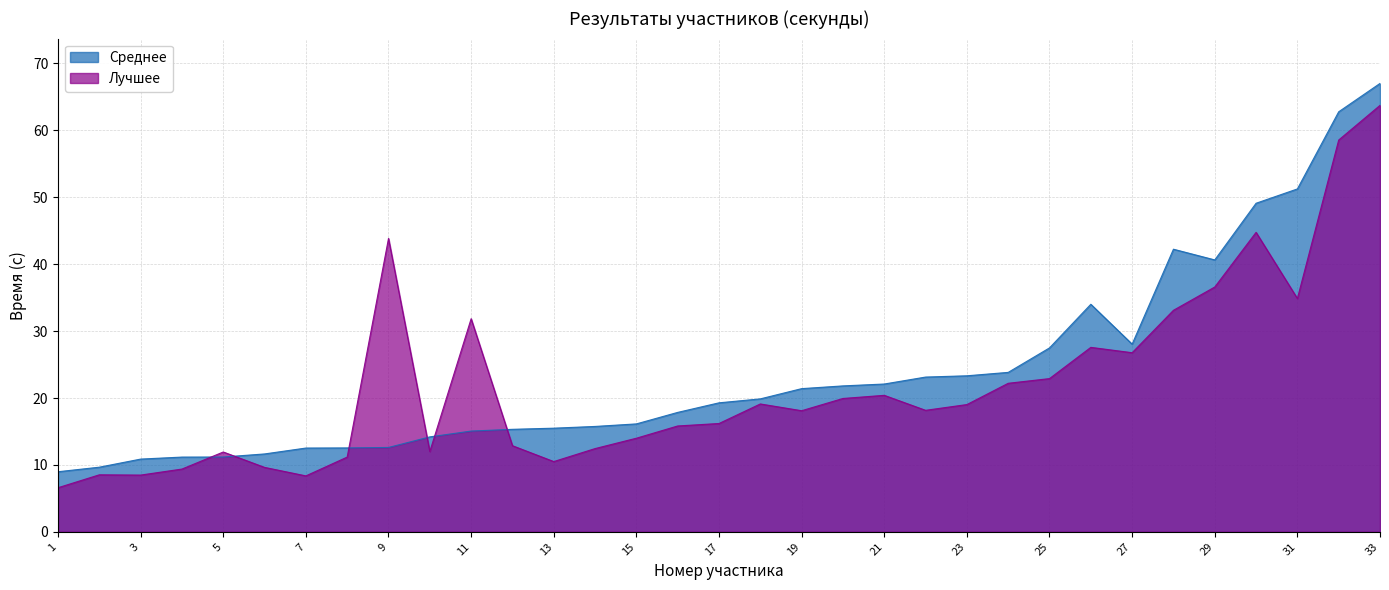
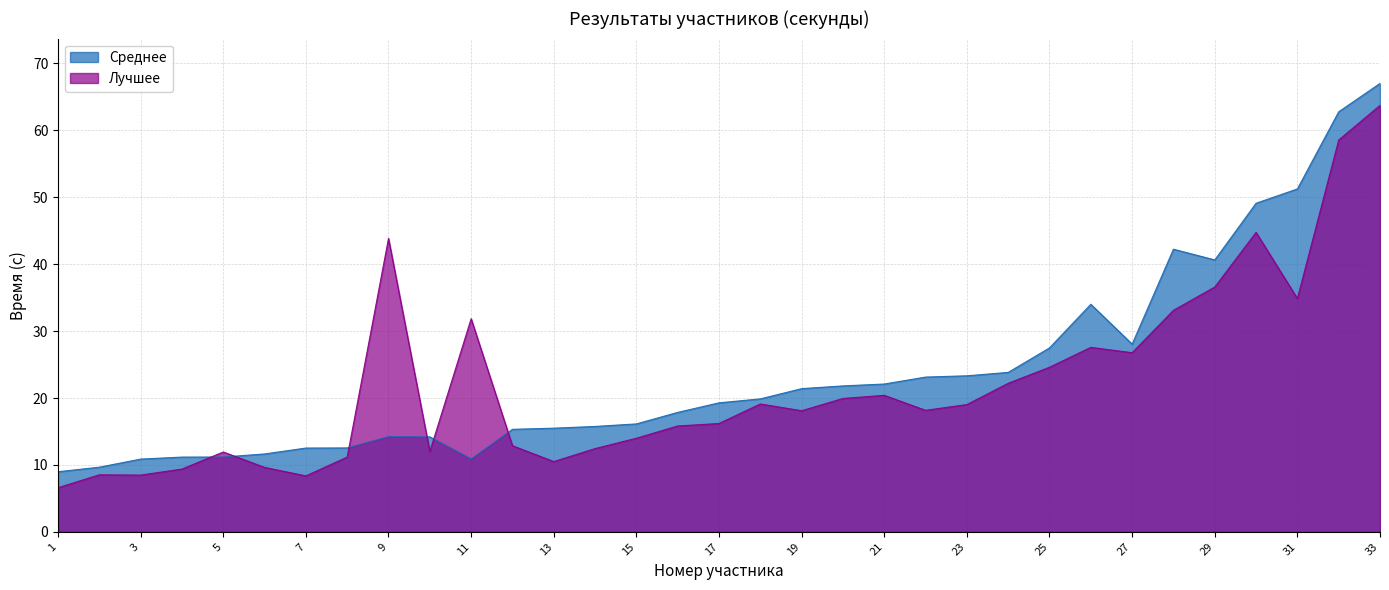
  {
    "Среднее": {
      "1": 9,
      "3": 11,
      "5": 11,
      "7": 13,
-     "9": 13,
-     "11": 15,
+     "9": 14,
+     "11": 11,
      "13": 15,
      "15": 16,
      "17": 19,
      "19": 21,
      "21": 22,
      "23": 23,
      "25": 27,
      "27": 28,
      "29": 41,
      "31": 51,
      "33": 67
    },
    "Лучшее": {
      "1": 7,
      "3": 8,
      "5": 12,
      "7": 8,
      "9": 44,
      "11": 32,
      "13": 11,
      "15": 14,
      "17": 16,
      "19": 18,
      "21": 20,
      "23": 19,
-     "25": 23,
+     "25": 25,
      "27": 27,
      "29": 37,
      "31": 35,
      "33": 64
    }
  }
